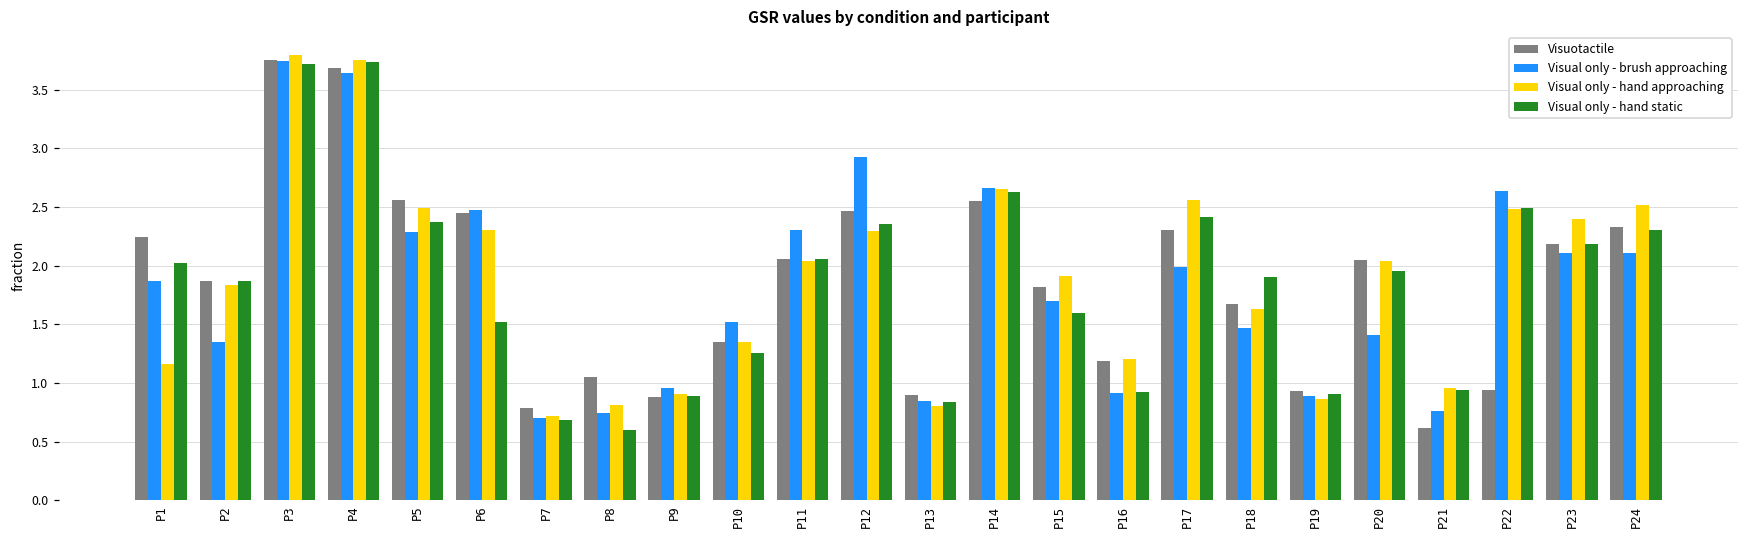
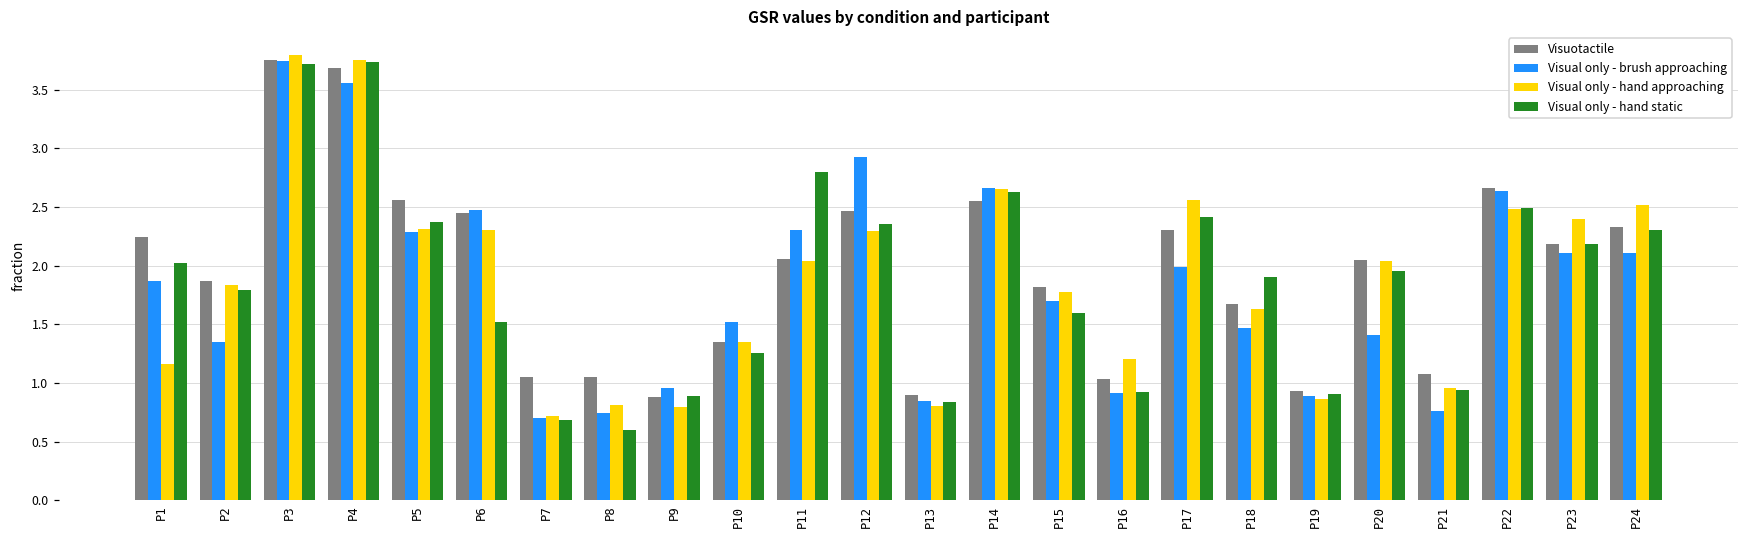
  {
    "Visuotactile": {
      "P1": 2.25,
      "P2": 1.87,
      "P3": 3.75,
      "P4": 3.68,
      "P5": 2.56,
      "P6": 2.45,
-     "P7": 0.78,
+     "P7": 1.05,
      "P8": 1.06,
      "P9": 0.88,
      "P10": 1.35,
      "P11": 2.06,
      "P12": 2.47,
      "P13": 0.90,
      "P14": 2.55,
      "P15": 1.82,
-     "P16": 1.19,
+     "P16": 1.03,
      "P17": 2.31,
      "P18": 1.67,
      "P19": 0.93,
      "P20": 2.05,
-     "P21": 0.61,
-     "P22": 0.94,
+     "P21": 1.07,
+     "P22": 2.67,
      "P23": 2.19,
      "P24": 2.33
    },
    "Visual only - brush approaching": {
      "P1": 1.87,
      "P2": 1.35,
      "P3": 3.74,
-     "P4": 3.64,
+     "P4": 3.56,
      "P5": 2.28,
      "P6": 2.48,
      "P7": 0.70,
      "P8": 0.75,
      "P9": 0.96,
      "P10": 1.52,
      "P11": 2.30,
      "P12": 2.93,
      "P13": 0.85,
      "P14": 2.67,
      "P15": 1.70,
      "P16": 0.92,
      "P17": 1.99,
      "P18": 1.47,
      "P19": 0.89,
      "P20": 1.41,
      "P21": 0.76,
      "P22": 2.64,
      "P23": 2.11,
      "P24": 2.11
    },
    "Visual only - hand approaching": {
      "P1": 1.16,
      "P2": 1.84,
      "P3": 3.80,
      "P4": 3.75,
-     "P5": 2.49,
+     "P5": 2.31,
      "P6": 2.30,
      "P7": 0.72,
      "P8": 0.81,
-     "P9": 0.90,
+     "P9": 0.79,
      "P10": 1.35,
      "P11": 2.04,
      "P12": 2.29,
      "P13": 0.80,
      "P14": 2.66,
-     "P15": 1.91,
+     "P15": 1.77,
      "P16": 1.20,
      "P17": 2.56,
      "P18": 1.63,
      "P19": 0.86,
      "P20": 2.04,
      "P21": 0.96,
      "P22": 2.48,
      "P23": 2.40,
      "P24": 2.52
    },
    "Visual only - hand static": {
      "P1": 2.02,
-     "P2": 1.87,
+     "P2": 1.79,
      "P3": 3.72,
      "P4": 3.73,
      "P5": 2.37,
      "P6": 1.52,
      "P7": 0.69,
      "P8": 0.60,
      "P9": 0.89,
      "P10": 1.26,
-     "P11": 2.06,
+     "P11": 2.80,
      "P12": 2.35,
      "P13": 0.84,
      "P14": 2.63,
      "P15": 1.59,
      "P16": 0.92,
      "P17": 2.42,
      "P18": 1.90,
      "P19": 0.90,
      "P20": 1.95,
      "P21": 0.94,
      "P22": 2.49,
      "P23": 2.18,
      "P24": 2.31
    }
  }
